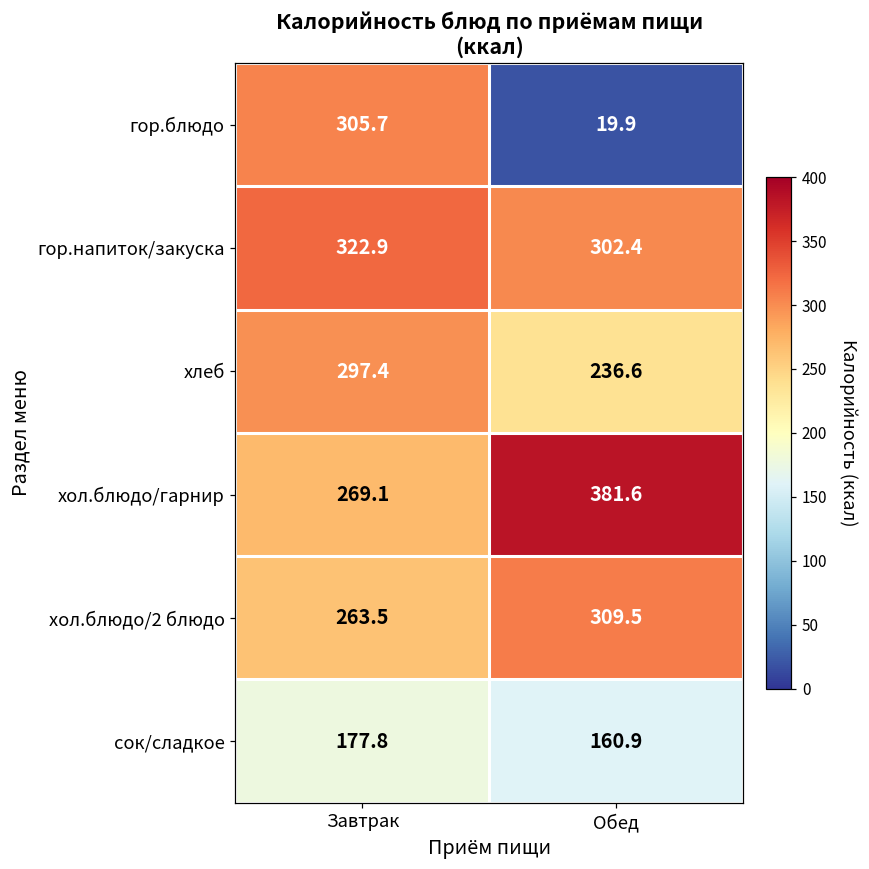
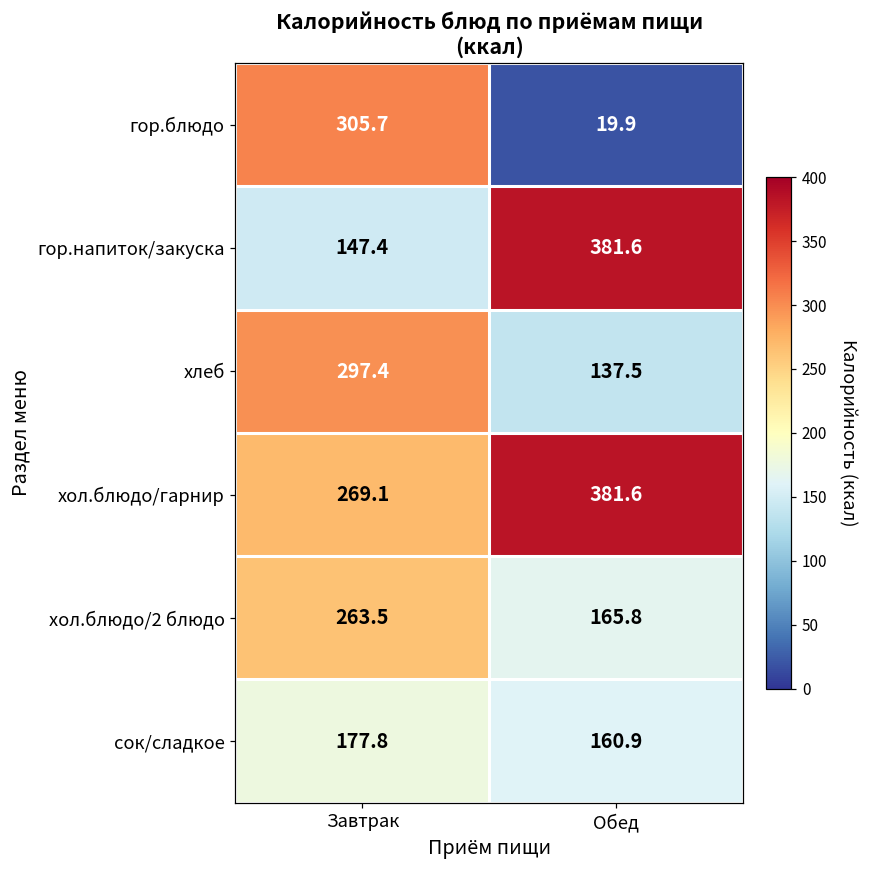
  {
    "гор.блюдо": {
      "Завтрак": 305.7,
      "Обед": 19.9
    },
    "гор.напиток/закуска": {
-     "Завтрак": 322.9,
-     "Обед": 302.4
+     "Завтрак": 147.4,
+     "Обед": 381.6
    },
    "хлеб": {
      "Завтрак": 297.4,
-     "Обед": 236.6
+     "Обед": 137.5
    },
    "хол.блюдо/гарнир": {
      "Завтрак": 269.1,
      "Обед": 381.6
    },
    "хол.блюдо/2 блюдо": {
      "Завтрак": 263.5,
-     "Обед": 309.5
+     "Обед": 165.8
    },
    "сок/сладкое": {
      "Завтрак": 177.8,
      "Обед": 160.9
    }
  }
